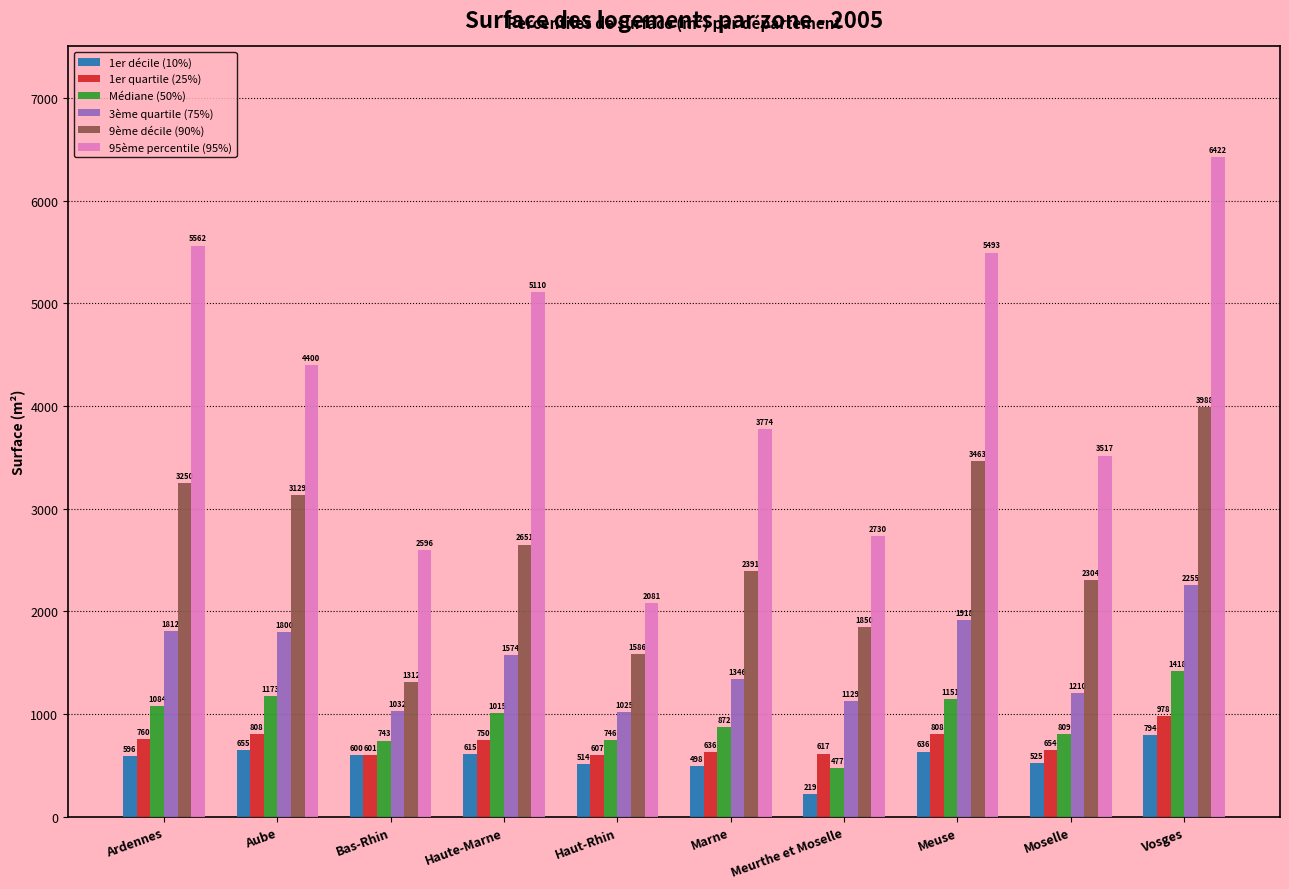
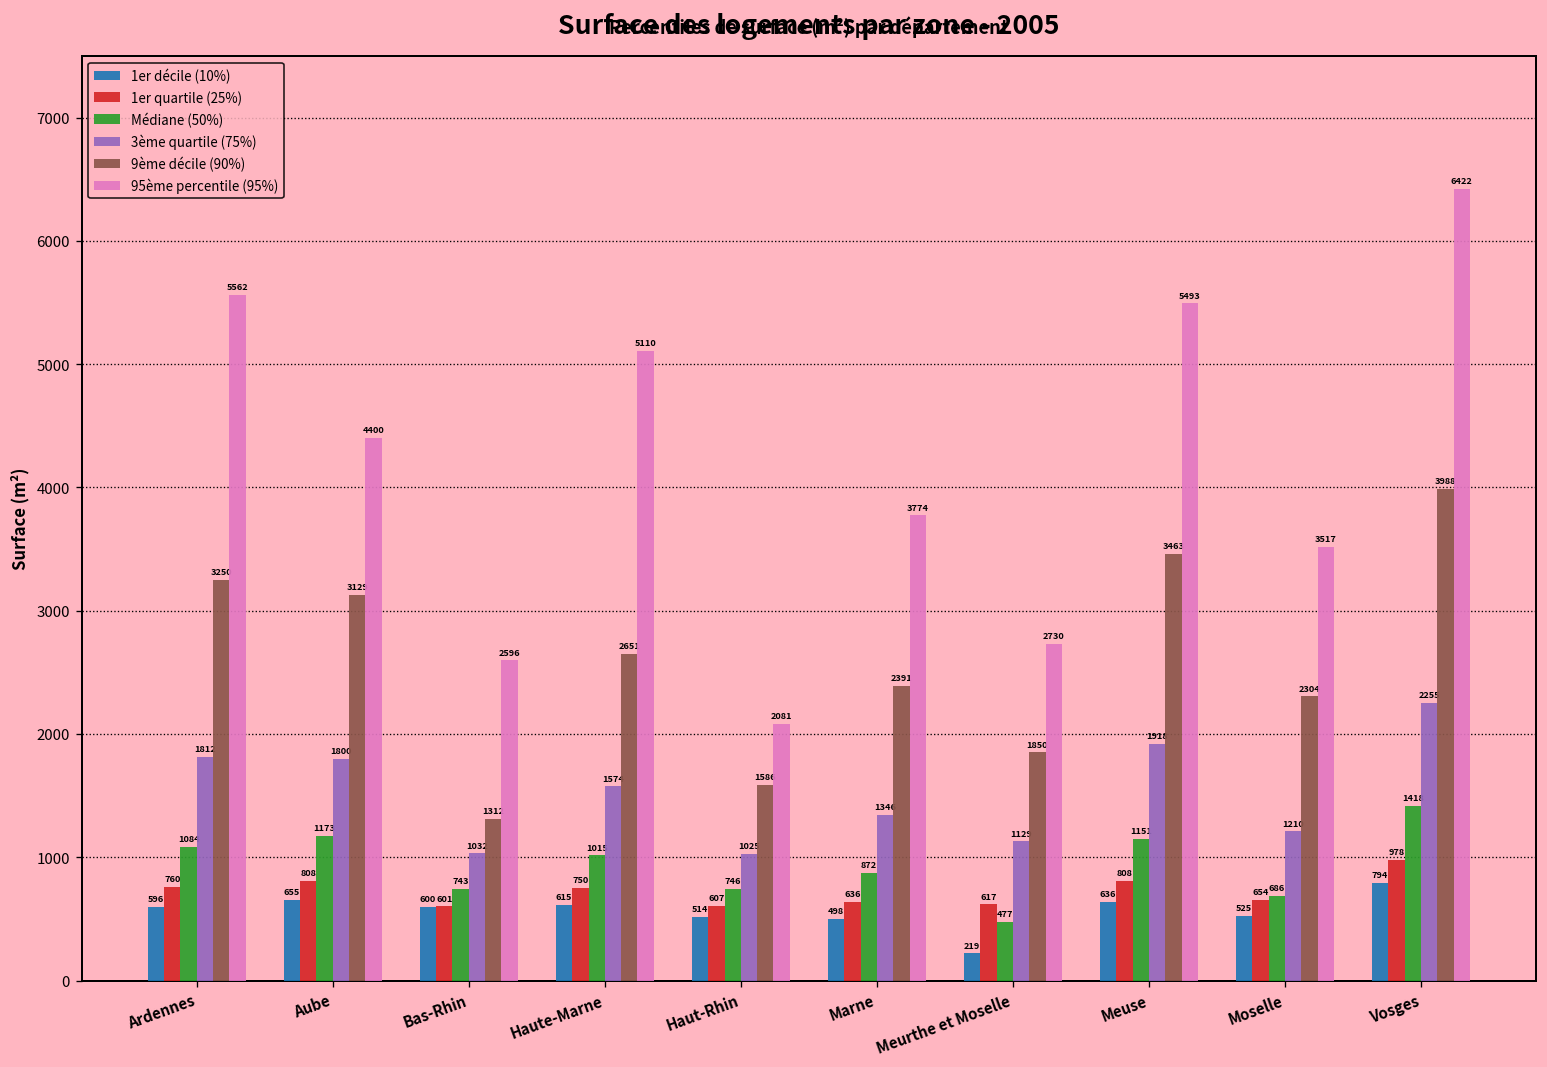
  {
    "1er décile (10%)": {
      "Aube": 655,
      "Bas-Rhin": 600,
      "Haute-Marne": 615,
      "Marne": 498,
      "Meuse": 636,
      "Moselle": 525,
      "Vosges": 794
    },
    "1er quartile (25%)": {
      "Ardennes": 760,
      "Aube": 808,
      "Bas-Rhin": 601,
      "Haute-Marne": 750,
      "Haut-Rhin": 607,
      "Marne": 636,
      "Meurthe et Moselle": 617,
      "Meuse": 808,
      "Moselle": 654,
      "Vosges": 978
    },
    "Médiane (50%)": {
      "Ardennes": 1084,
      "Aube": 1173,
      "Bas-Rhin": 743,
      "Haute-Marne": 1015,
      "Haut-Rhin": 746,
      "Marne": 872,
      "Meurthe et Moselle": 477,
      "Meuse": 1151,
-     "Moselle": 809,
+     "Moselle": 686,
      "Vosges": 1418
    },
    "3ème quartile (75%)": {
      "Ardennes": 1812,
      "Aube": 1800,
      "Bas-Rhin": 1032,
      "Haut-Rhin": 1025,
      "Marne": 1346,
      "Meurthe et Moselle": 1129,
      "Moselle": 1210,
      "Vosges": 2255
    },
    "9ème décile (90%)": {
      "Ardennes": 3250,
      "Bas-Rhin": 1312,
      "Haute-Marne": 2651,
      "Meurthe et Moselle": 1850,
      "Meuse": 3463,
      "Moselle": 2304
    },
    "95ème percentile (95%)": {
      "Ardennes": 5562,
      "Bas-Rhin": 2596,
      "Haute-Marne": 5110,
      "Marne": 3774,
      "Meurthe et Moselle": 2730
    }
  }
